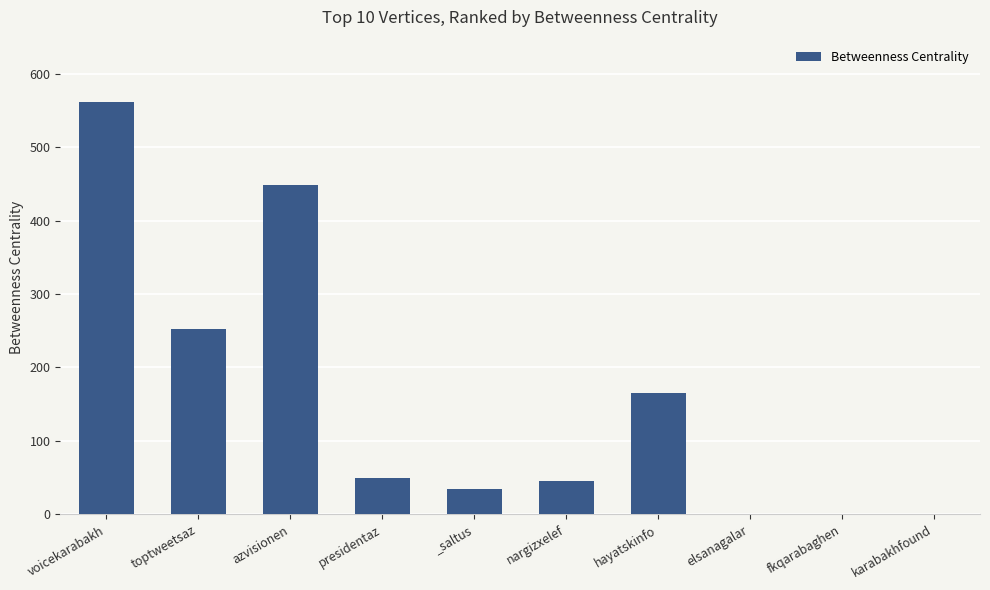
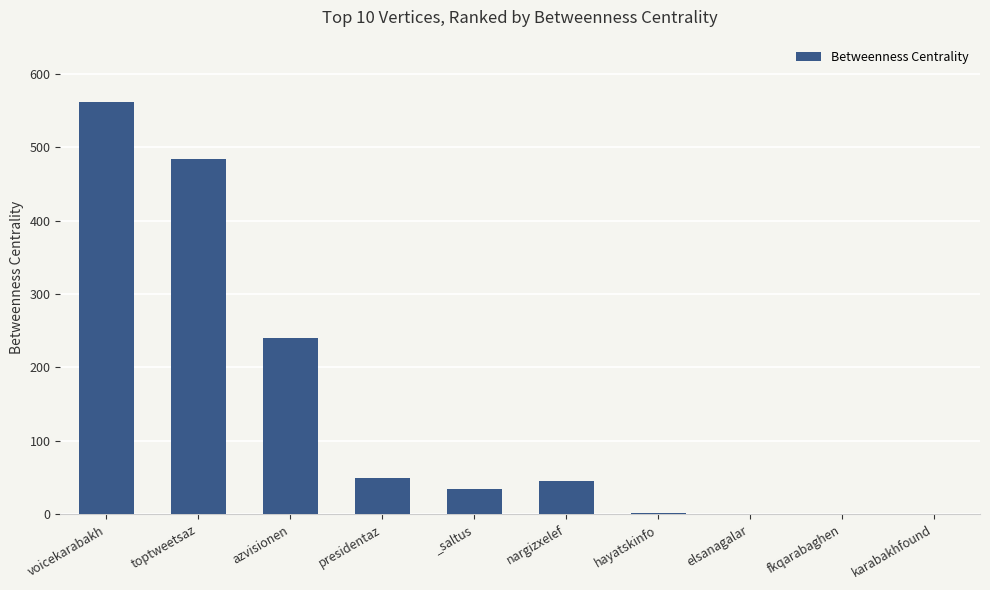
  {
    "voicekarabakh": 560,
-   "toptweetsaz": 250,
-   "azvisionen": 450,
+   "toptweetsaz": 480,
+   "azvisionen": 240,
    "presidentaz": 50,
    "_saltus": 40,
    "nargizxelef": 50,
-   "hayatskinfo": 170,
+   "hayatskinfo": 0,
    "elsanagalar": 0,
    "fkqarabaghen": 0,
    "karabakhfound": 0
  }
